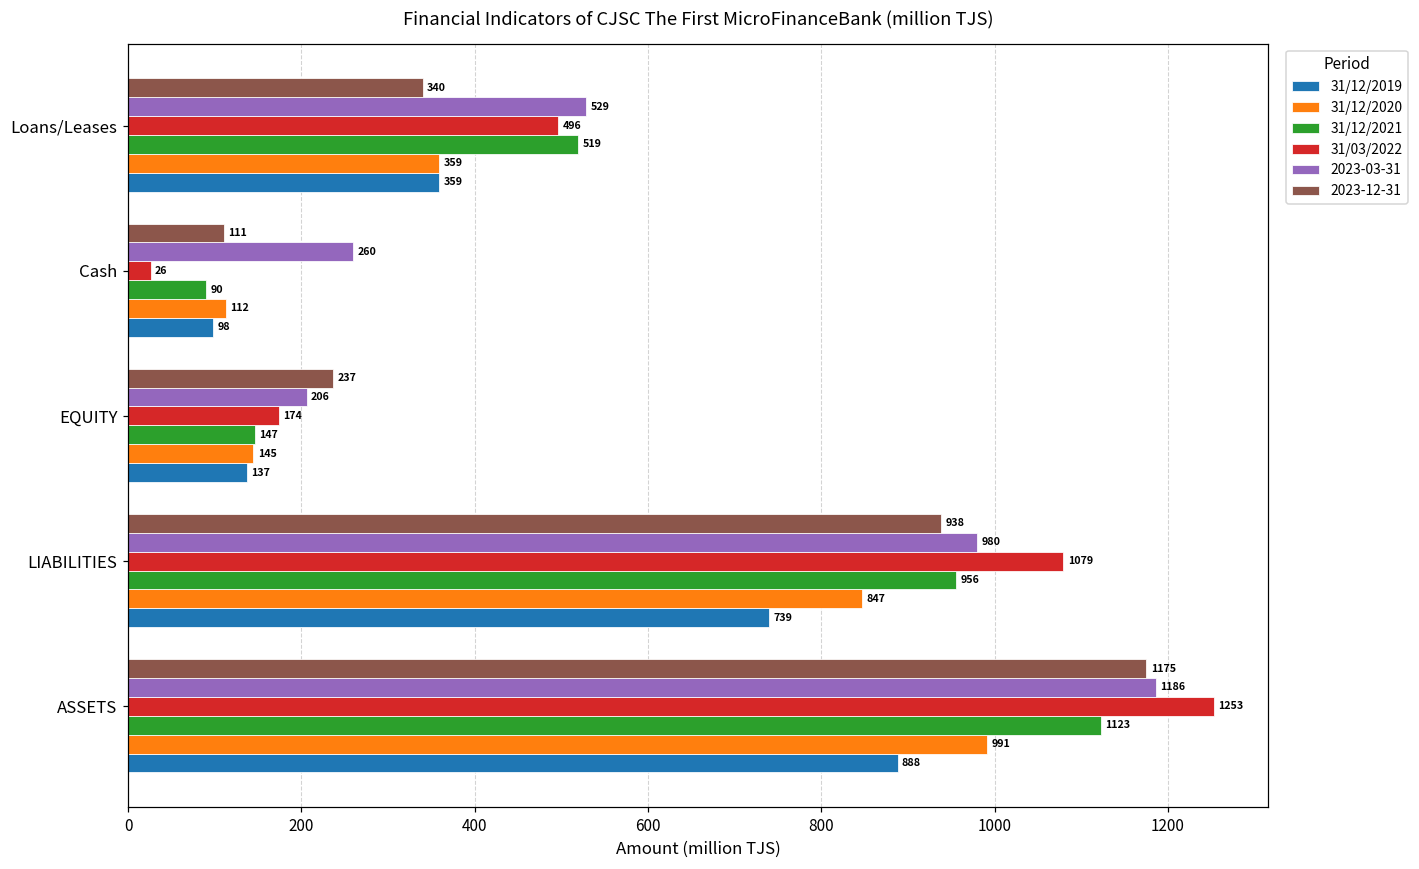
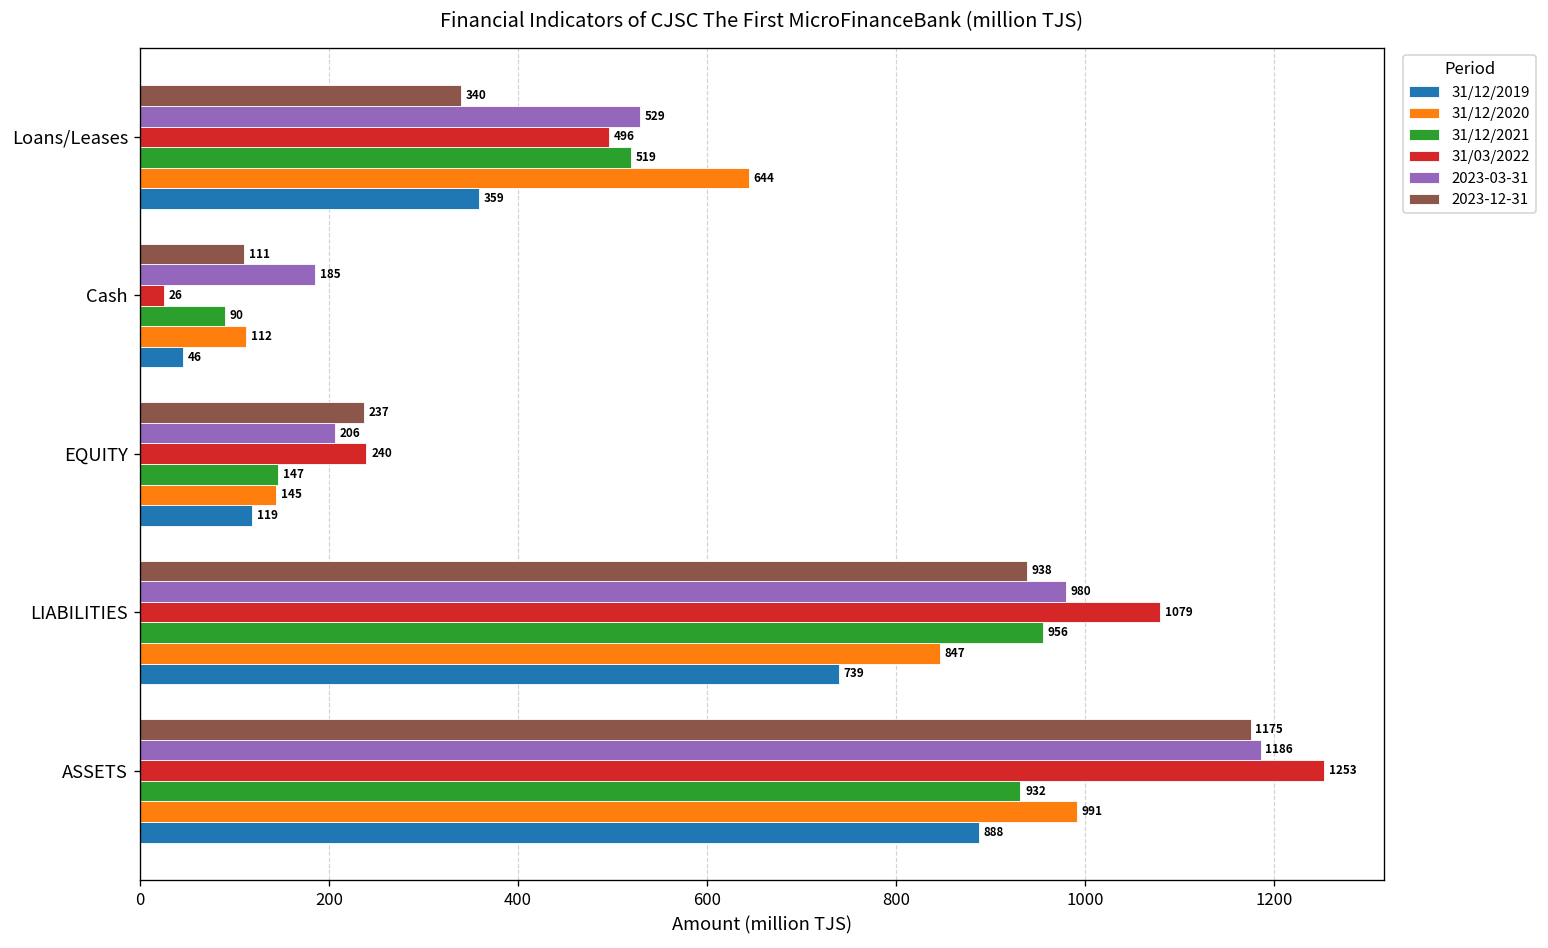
  {
    "31/12/2019": {
      "Loans/Leases": 359,
-     "Cash": 98,
-     "EQUITY": 137,
+     "Cash": 46,
+     "EQUITY": 119,
      "LIABILITIES": 739,
      "ASSETS": 888
    },
    "31/12/2020": {
-     "Loans/Leases": 359,
+     "Loans/Leases": 644,
      "Cash": 112,
      "EQUITY": 145,
      "LIABILITIES": 847,
      "ASSETS": 991
    },
    "31/12/2021": {
      "Loans/Leases": 519,
      "Cash": 90,
      "EQUITY": 147,
      "LIABILITIES": 956,
-     "ASSETS": 1123
+     "ASSETS": 932
    },
    "31/03/2022": {
      "Loans/Leases": 496,
      "Cash": 26,
-     "EQUITY": 174,
+     "EQUITY": 240,
      "LIABILITIES": 1079,
      "ASSETS": 1253
    },
    "2023-03-31": {
      "Loans/Leases": 529,
-     "Cash": 260,
+     "Cash": 185,
      "EQUITY": 206,
      "LIABILITIES": 980,
      "ASSETS": 1186
    },
    "2023-12-31": {
      "Loans/Leases": 340,
      "Cash": 111,
      "EQUITY": 237,
      "LIABILITIES": 938,
      "ASSETS": 1175
    }
  }
